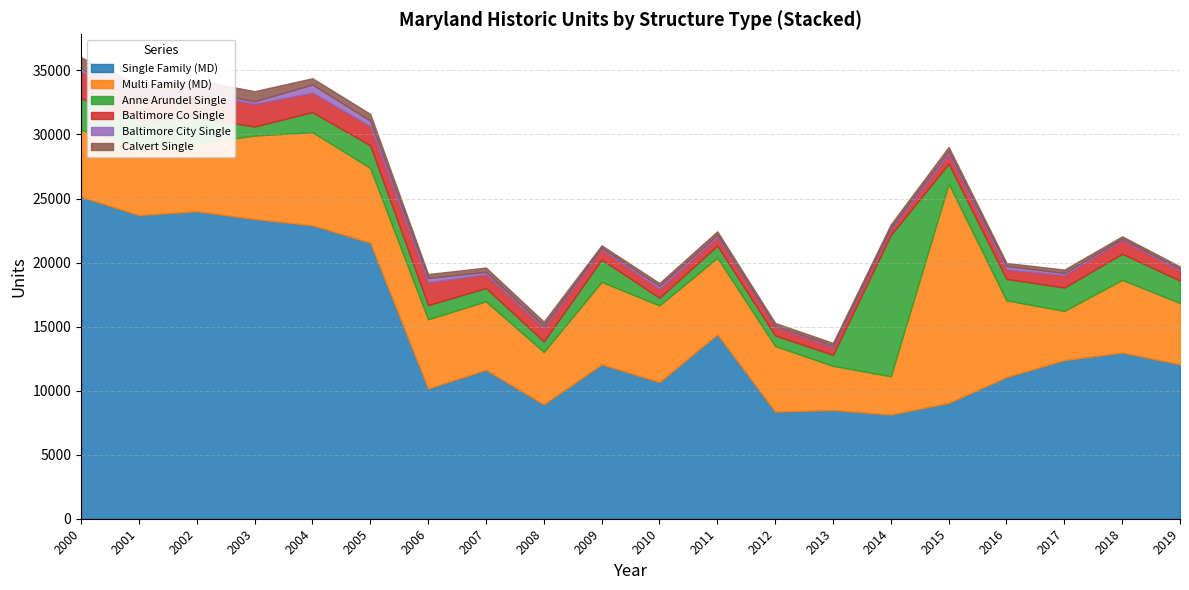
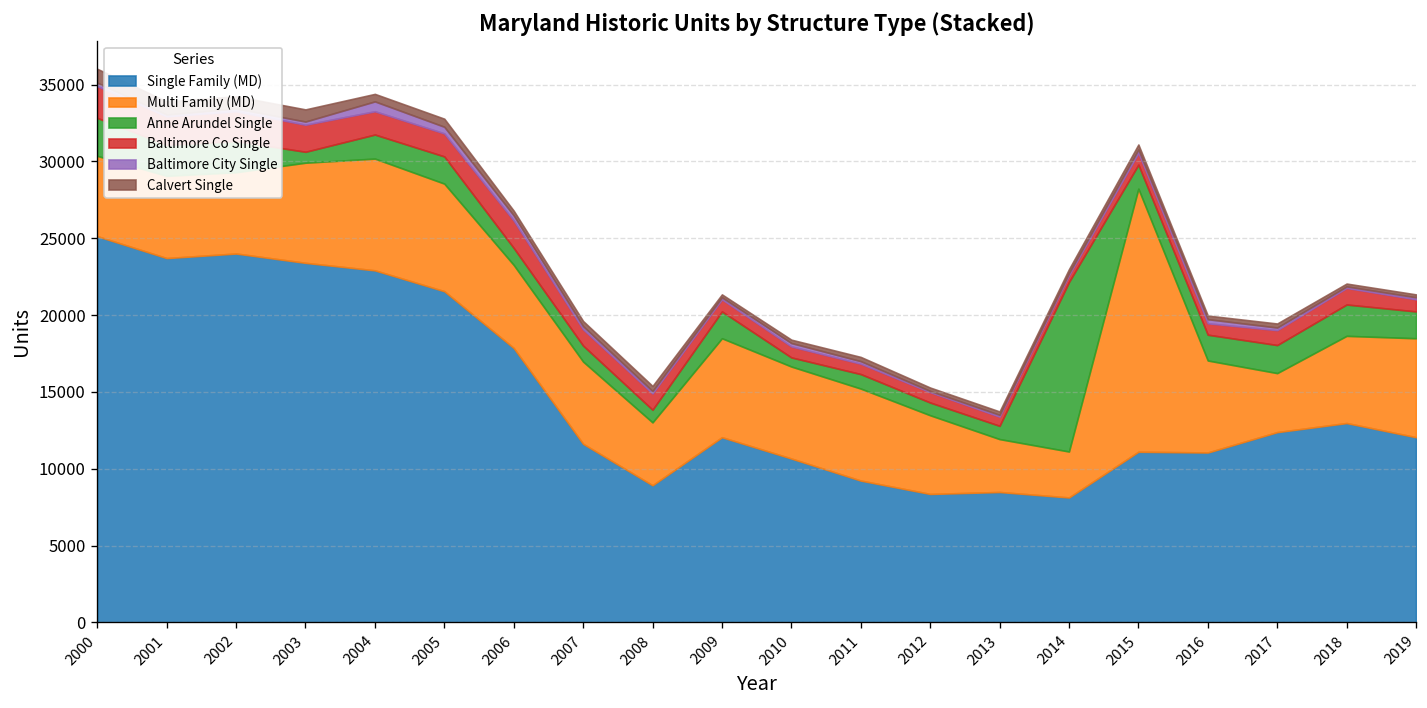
  {
    "Single Family (MD)": {
      "2000": 25100,
      "2001": 23700,
      "2002": 24000,
      "2003": 23400,
      "2004": 22900,
      "2005": 21600,
-     "2006": 10200,
+     "2006": 17900,
      "2007": 11600,
      "2008": 8900,
      "2009": 12100,
      "2010": 10700,
-     "2011": 14400,
+     "2011": 9200,
      "2012": 8400,
      "2013": 8500,
      "2014": 8100,
-     "2015": 9000,
+     "2015": 11100,
      "2016": 11100,
      "2017": 12400,
      "2018": 13000,
      "2019": 12100
    },
    "Multi Family (MD)": {
      "2000": 5200,
      "2003": 6500,
      "2004": 7300,
-     "2005": 5800,
+     "2005": 7000,
      "2006": 5400,
      "2007": 5400,
      "2008": 4100,
      "2009": 6400,
      "2010": 6000,
      "2011": 6000,
      "2012": 5100,
      "2013": 3400,
      "2014": 3000,
      "2015": 17100,
      "2016": 6000,
      "2017": 3800,
      "2018": 5700,
-     "2019": 4800
+     "2019": 6400
    },
    "Anne Arundel Single": {
      "2000": 2500,
      "2003": 700,
      "2004": 1600,
      "2005": 1800,
      "2006": 1100,
      "2007": 1000,
      "2008": 800,
      "2009": 1700,
      "2010": 600,
      "2011": 900,
      "2012": 800,
      "2013": 900,
      "2014": 11000,
      "2015": 1600,
      "2016": 1700,
      "2017": 1800,
      "2018": 2000,
      "2019": 1700
    },
    "Baltimore Co Single": {
      "2000": 2100,
      "2003": 1800,
      "2004": 1500,
      "2005": 1500,
      "2006": 1800,
      "2007": 1100,
      "2010": 700,
      "2015": 800,
      "2016": 700
    },
    "Baltimore City Single": {
      "2000": 200,
      "2003": 200,
      "2004": 600,
      "2005": 400,
      "2006": 300,
      "2007": 200,
      "2010": 200,
      "2015": 200,
      "2016": 300
    },
    "Calvert Single": {
      "2000": 900,
      "2003": 800,
      "2004": 500,
      "2005": 500,
      "2006": 300,
      "2007": 300,
      "2008": 300,
      "2010": 200,
      "2011": 300,
      "2012": 200,
      "2013": 200,
      "2014": 300,
      "2015": 300,
      "2016": 200,
      "2017": 300
    }
  }
